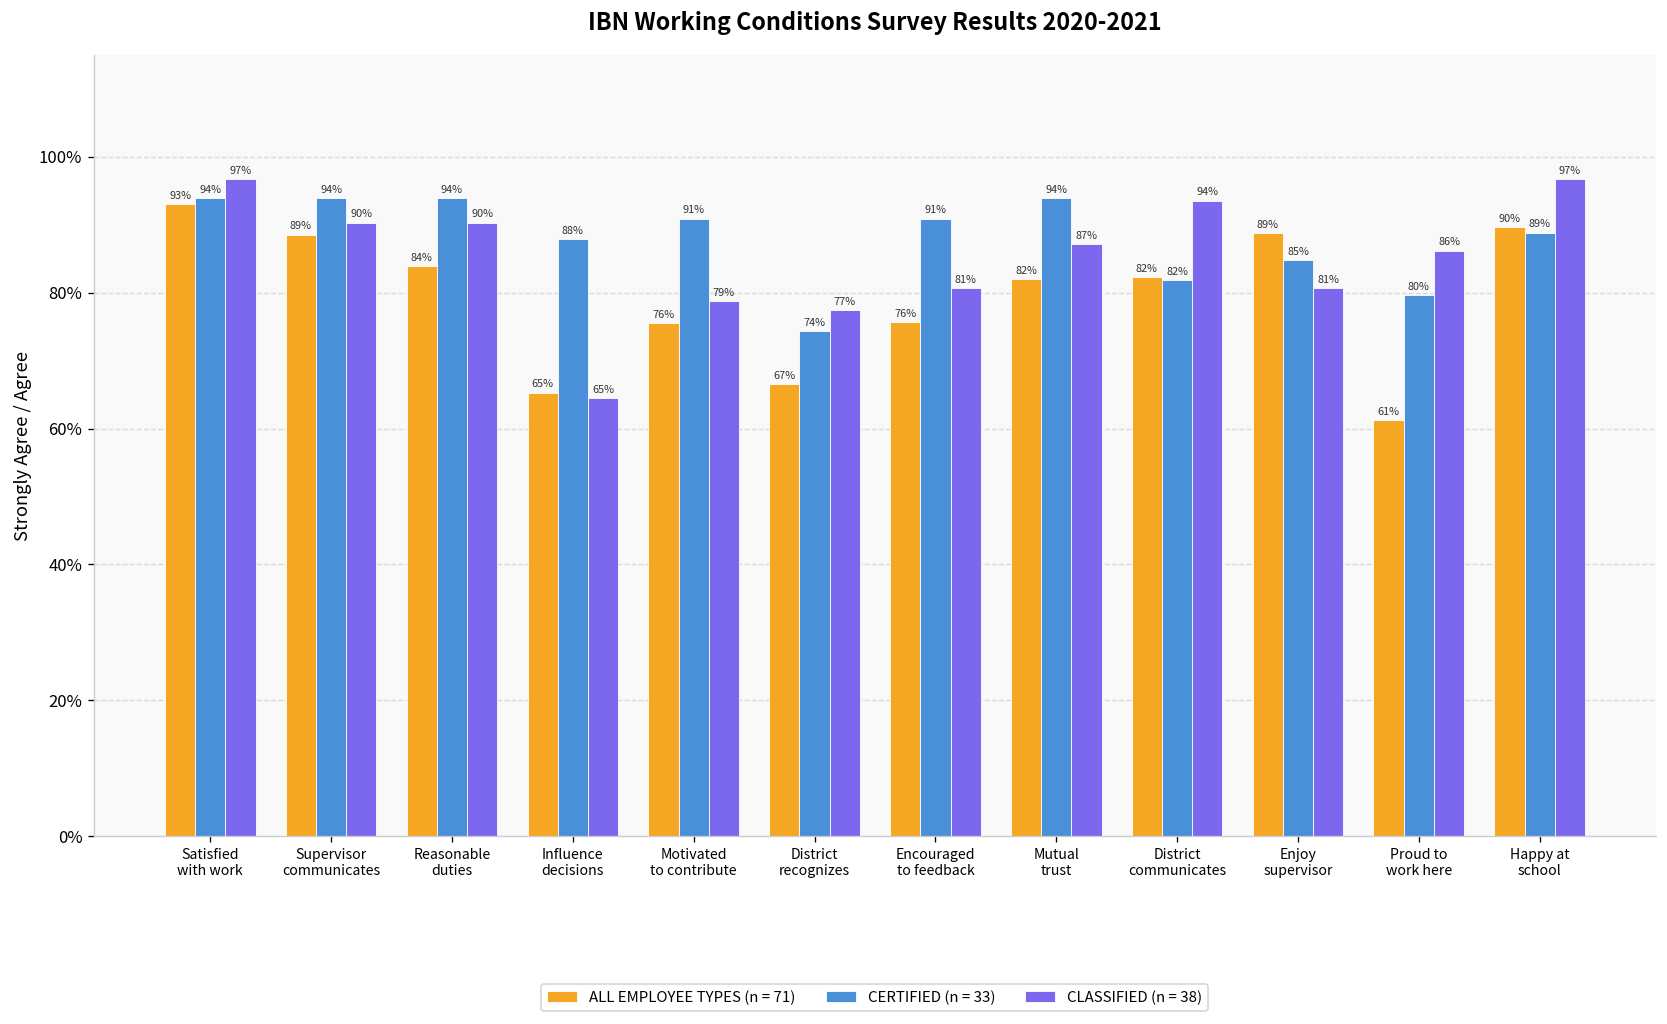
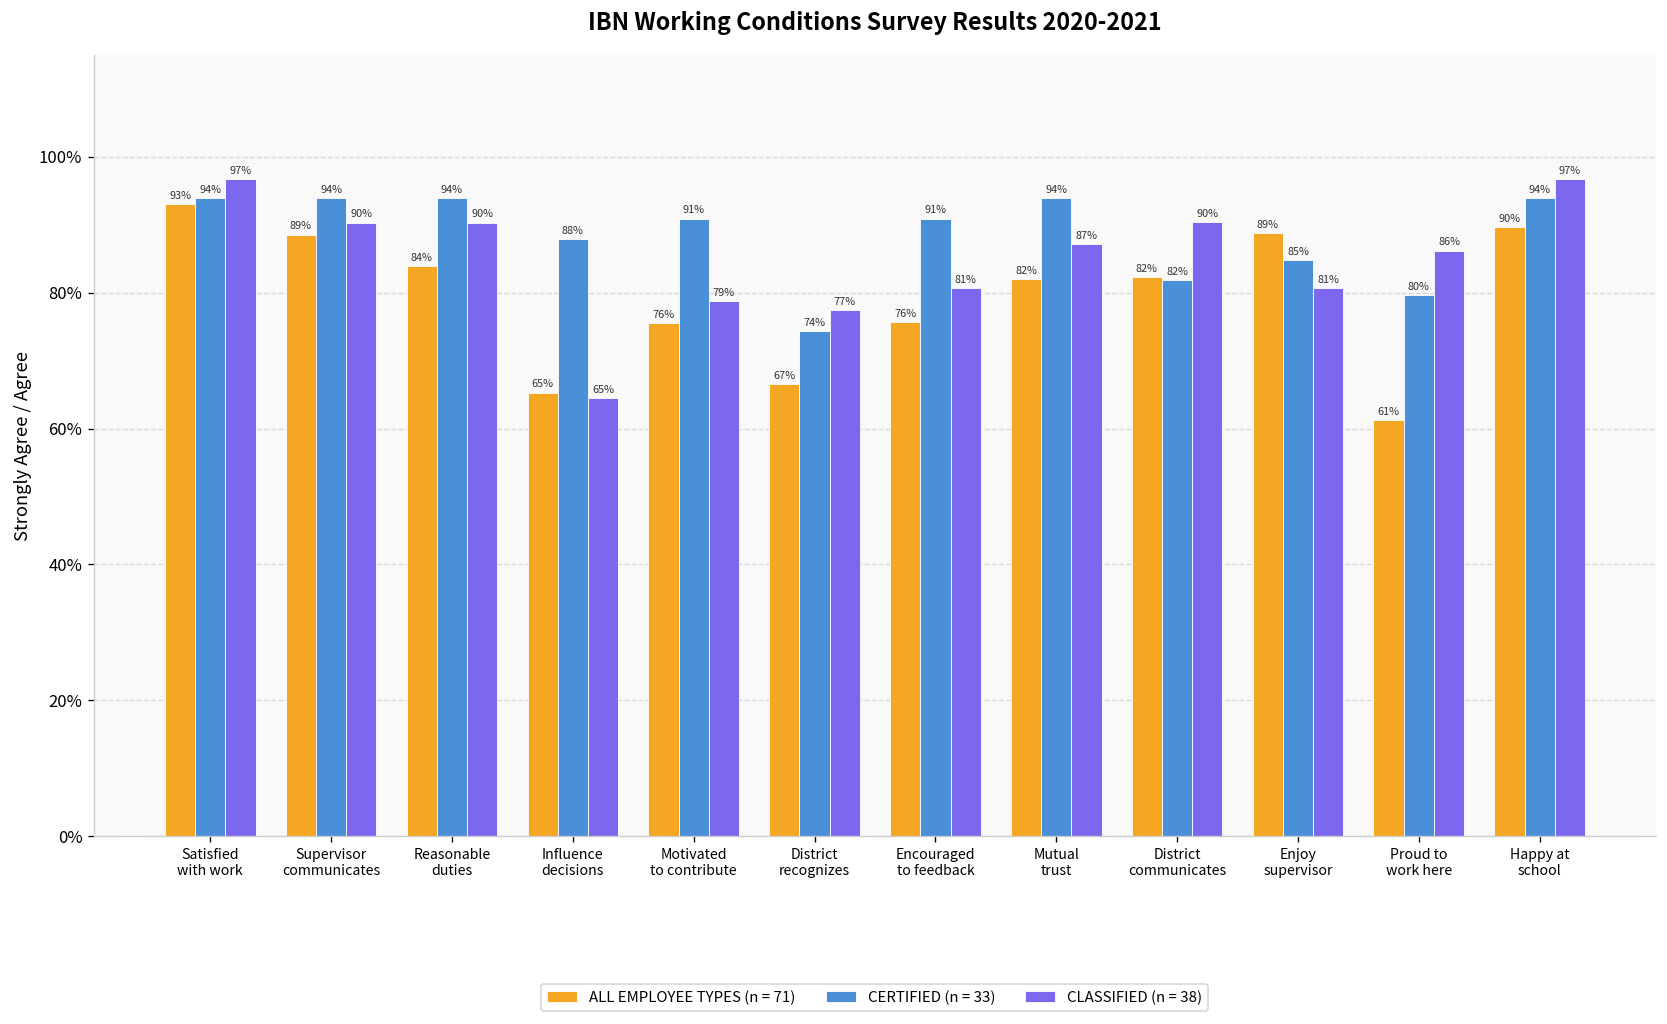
  {
    "ALL EMPLOYEE TYPES (n = 71)": {
      "Satisfied with work": "93%",
      "Supervisor communicates": "89%",
      "Reasonable duties": "84%",
      "Influence decisions": "65%",
      "Motivated to contribute": "76%",
      "District recognizes": "67%",
      "Encouraged to feedback": "76%",
      "Mutual trust": "82%",
      "District communicates": "82%",
      "Enjoy supervisor": "89%",
      "Proud to work here": "61%",
      "Happy at school": "90%"
    },
    "CERTIFIED (n = 33)": {
      "Satisfied with work": "94%",
      "Supervisor communicates": "94%",
      "Reasonable duties": "94%",
      "Influence decisions": "88%",
      "Motivated to contribute": "91%",
      "District recognizes": "74%",
      "Encouraged to feedback": "91%",
      "Mutual trust": "94%",
      "District communicates": "82%",
      "Enjoy supervisor": "85%",
      "Proud to work here": "80%",
-     "Happy at school": "89%"
+     "Happy at school": "94%"
    },
    "CLASSIFIED (n = 38)": {
      "Satisfied with work": "97%",
      "Supervisor communicates": "90%",
      "Reasonable duties": "90%",
      "Influence decisions": "65%",
      "Motivated to contribute": "79%",
      "District recognizes": "77%",
      "Encouraged to feedback": "81%",
      "Mutual trust": "87%",
-     "District communicates": "94%",
+     "District communicates": "90%",
      "Enjoy supervisor": "81%",
      "Proud to work here": "86%",
      "Happy at school": "97%"
    }
  }
